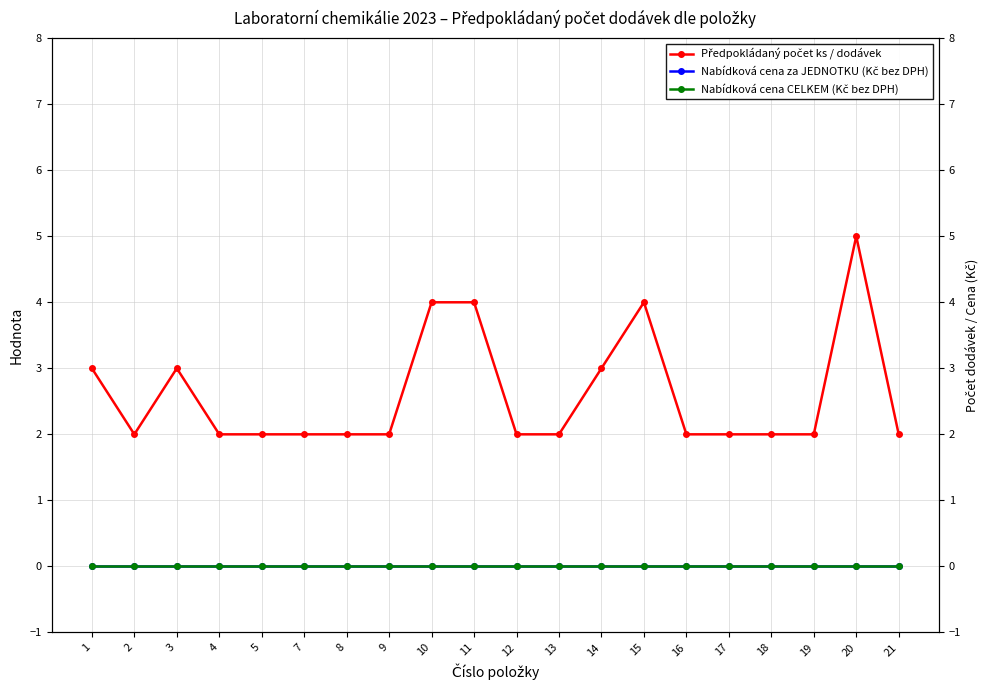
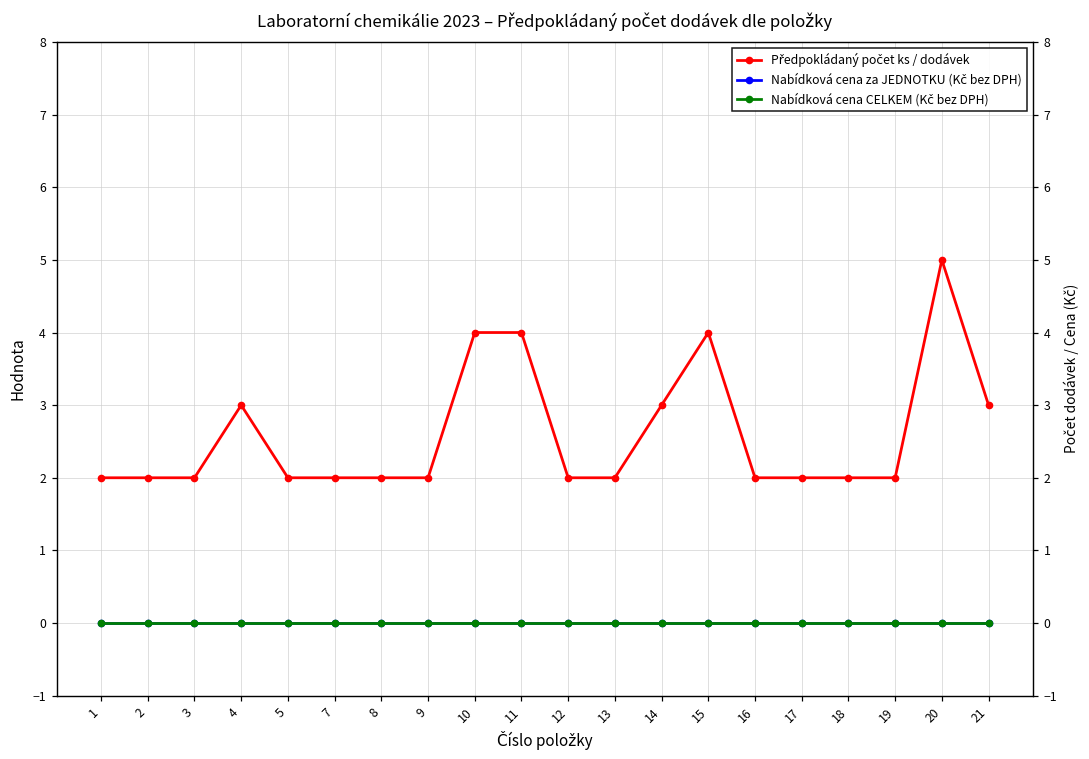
  {
    "Předpokládaný počet ks / dodávek": {
-     "1": 3,
+     "1": 2,
      "2": 2,
-     "3": 3,
-     "4": 2,
+     "3": 2,
+     "4": 3,
      "5": 2,
      "7": 2,
      "8": 2,
      "9": 2,
      "10": 4,
      "11": 4,
      "12": 2,
      "13": 2,
      "14": 3,
      "15": 4,
      "16": 2,
      "17": 2,
      "18": 2,
      "19": 2,
      "20": 5,
-     "21": 2
+     "21": 3
    },
    "Nabídková cena CELKEM (Kč bez DPH)": {
      "1": 0,
      "2": 0,
      "3": 0,
      "4": 0,
      "5": 0,
      "7": 0,
      "8": 0,
      "9": 0,
      "10": 0,
      "11": 0,
      "12": 0,
      "13": 0,
      "14": 0,
      "15": 0,
      "16": 0,
      "17": 0,
      "18": 0,
      "19": 0,
      "20": 0,
      "21": 0
    }
  }
